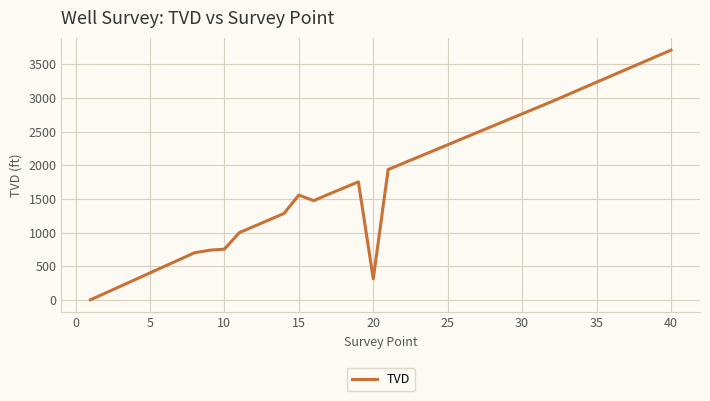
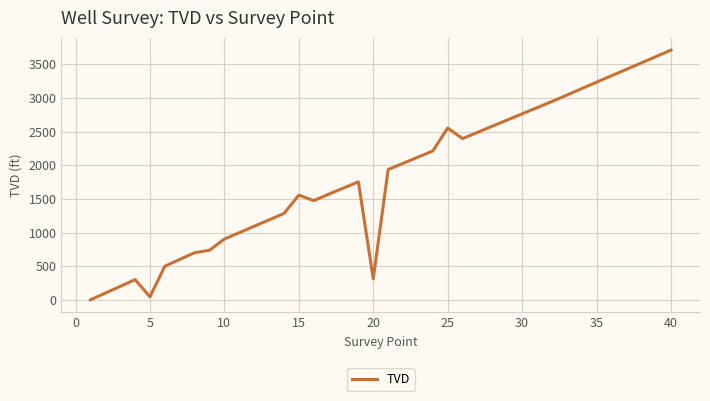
  {
-   "5": 400,
-   "10": 800,
+   "5": 0,
+   "10": 900,
    "15": 1600,
    "20": 300,
-   "25": 2300,
+   "25": 2600,
    "30": 2800,
    "35": 3200,
    "40": 3700
  }
